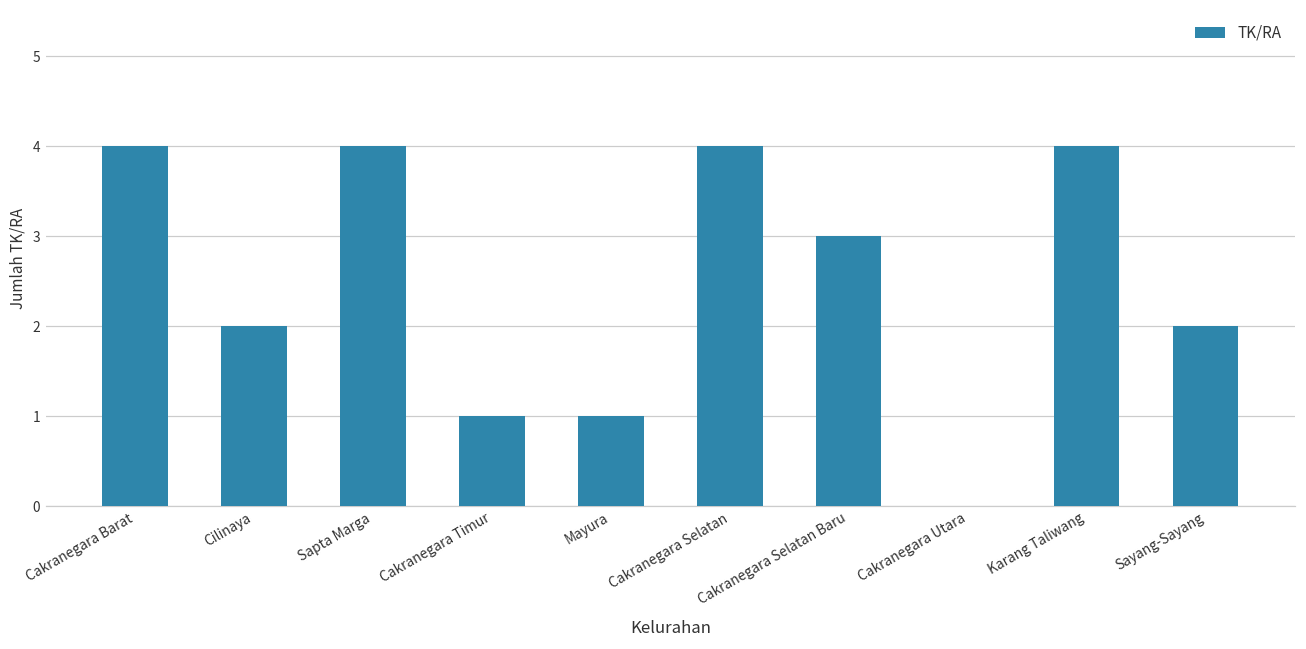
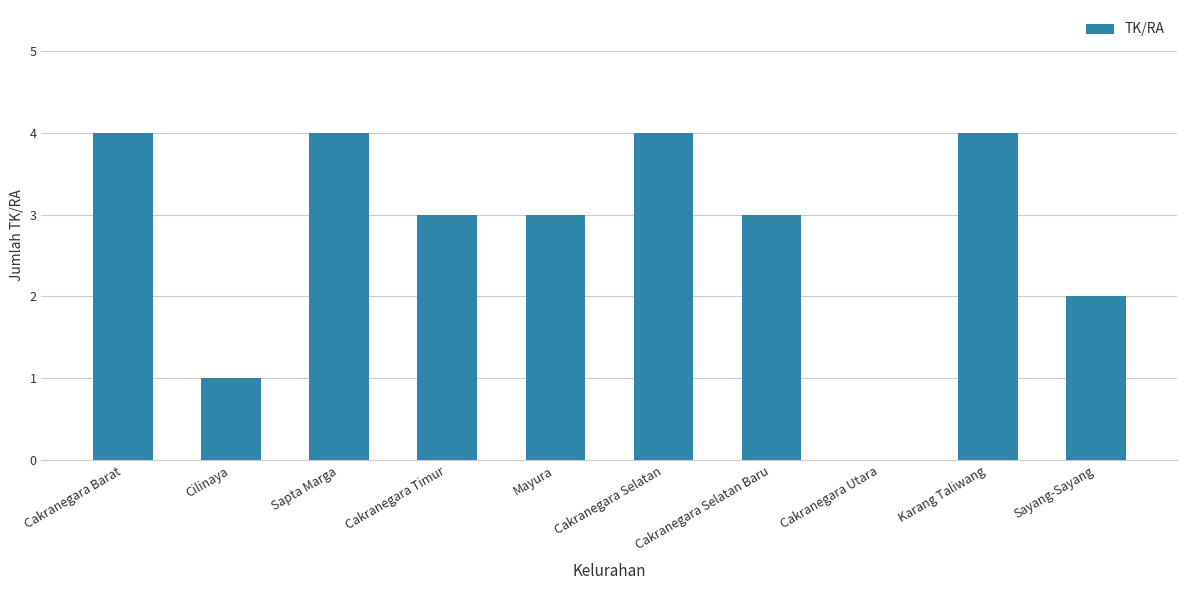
  {
    "Cakranegara Barat": 4,
-   "Cilinaya": 2,
+   "Cilinaya": 1,
    "Sapta Marga": 4,
-   "Cakranegara Timur": 1,
-   "Mayura": 1,
+   "Cakranegara Timur": 3,
+   "Mayura": 3,
    "Cakranegara Selatan": 4,
    "Cakranegara Selatan Baru": 3,
    "Cakranegara Utara": 0,
    "Karang Taliwang": 4,
    "Sayang-Sayang": 2
  }
